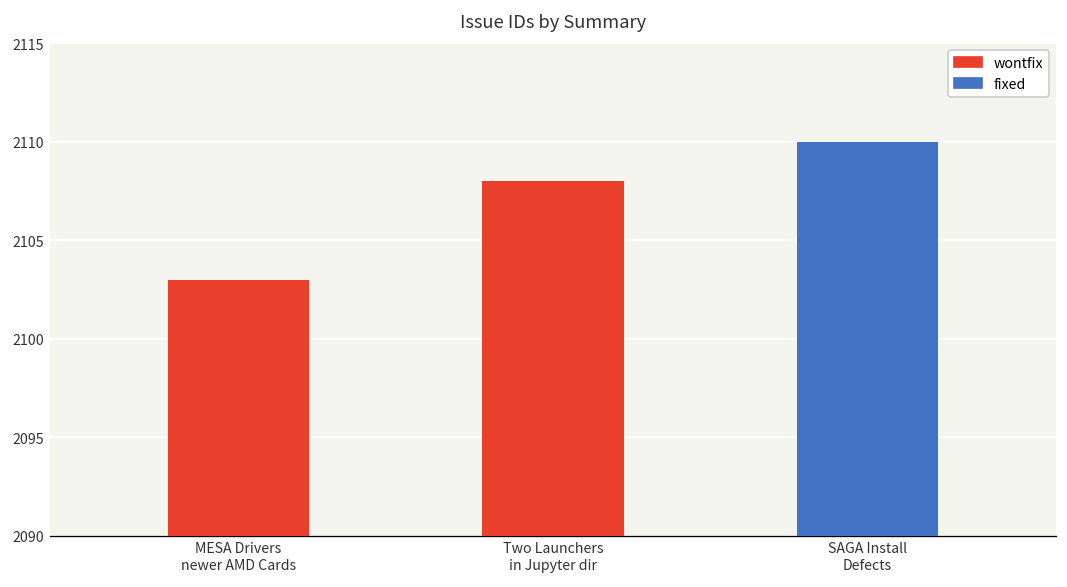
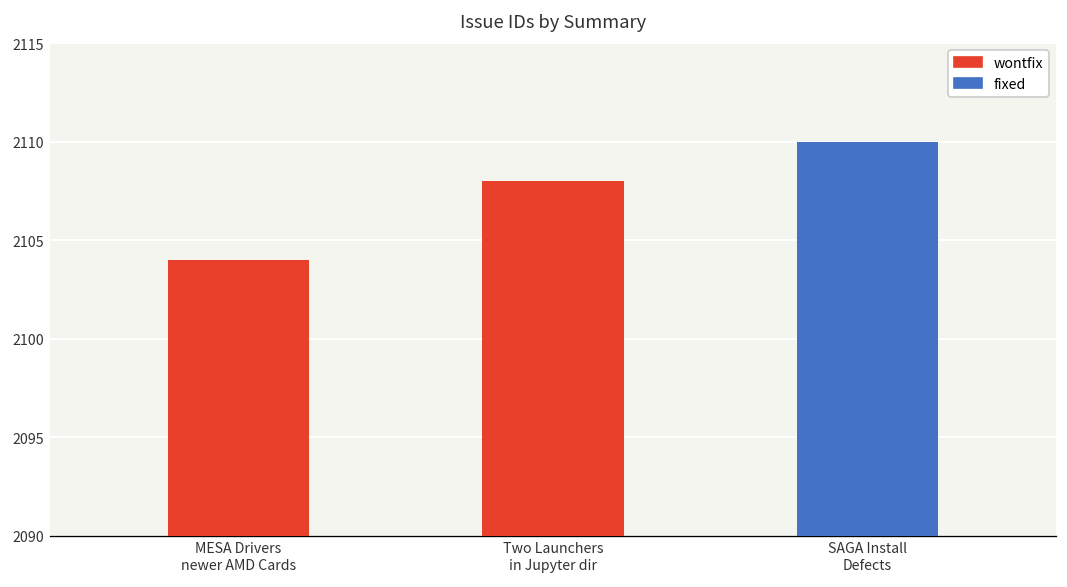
  {
-   "MESA Drivers newer AMD Cards": 2103,
+   "MESA Drivers newer AMD Cards": 2104,
    "Two Launchers in Jupyter dir": 2108,
    "SAGA Install Defects": 2110
  }
